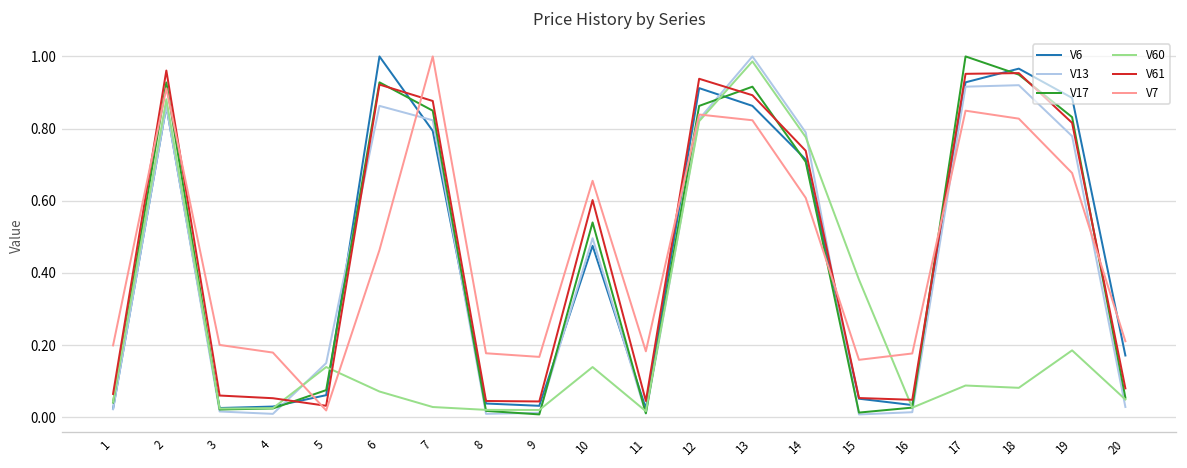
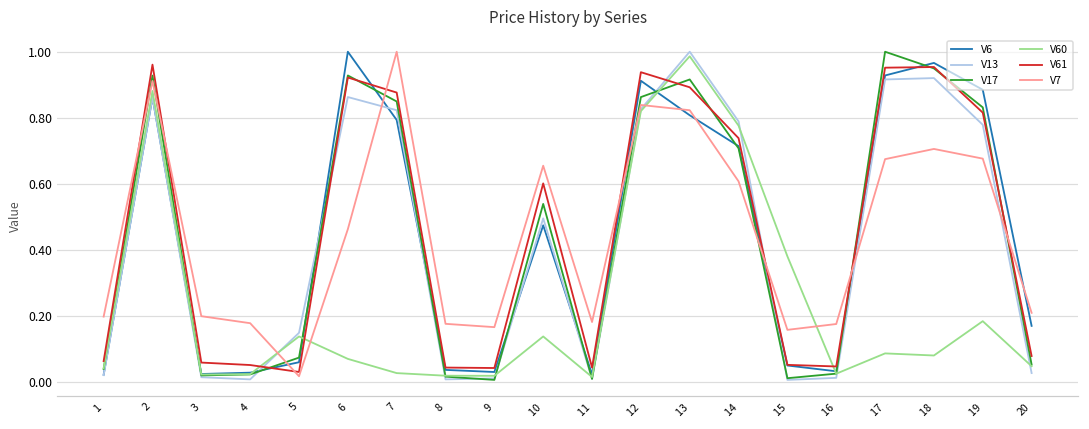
  {
    "V6": {
      "5": 0.06,
      "6": 1.00,
      "7": 0.79,
      "9": 0.03,
      "10": 0.48,
      "12": 0.91,
-     "13": 0.86,
+     "13": 0.81,
      "17": 0.93,
      "18": 0.97,
      "20": 0.17
    },
    "V13": {
      "4": 0.01,
      "5": 0.15,
      "6": 0.86,
      "7": 0.82,
      "10": 0.50,
      "13": 1.00,
      "14": 0.79,
      "16": 0.01,
      "17": 0.92,
      "18": 0.92,
      "19": 0.78,
      "20": 0.03
    },
    "V17": {
      "2": 0.93,
      "5": 0.08,
      "7": 0.85,
      "10": 0.54,
      "12": 0.86,
      "13": 0.92,
      "17": 1.00,
      "19": 0.83
    },
    "V60": {
      "2": 0.88,
      "5": 0.14,
      "6": 0.07,
      "7": 0.03,
      "10": 0.14,
      "13": 0.99,
      "14": 0.78,
      "15": 0.38,
      "17": 0.09,
      "18": 0.08,
      "19": 0.19
    },
    "V61": {
      "1": 0.06,
      "2": 0.96,
      "3": 0.06,
      "4": 0.05,
      "5": 0.03,
      "7": 0.88,
      "9": 0.04,
      "10": 0.60,
      "11": 0.04,
      "12": 0.94,
      "13": 0.89,
      "14": 0.74,
      "16": 0.05,
      "17": 0.95,
      "19": 0.82,
      "20": 0.08
    },
    "V7": {
      "1": 0.20,
      "2": 0.91,
      "3": 0.20,
      "4": 0.18,
      "5": 0.02,
      "6": 0.46,
      "7": 1.00,
      "8": 0.18,
      "9": 0.17,
      "10": 0.66,
      "11": 0.18,
      "12": 0.84,
      "13": 0.82,
      "14": 0.61,
      "15": 0.16,
      "16": 0.18,
-     "17": 0.85,
-     "18": 0.83,
+     "17": 0.68,
+     "18": 0.71,
      "19": 0.68,
      "20": 0.21
    }
  }
